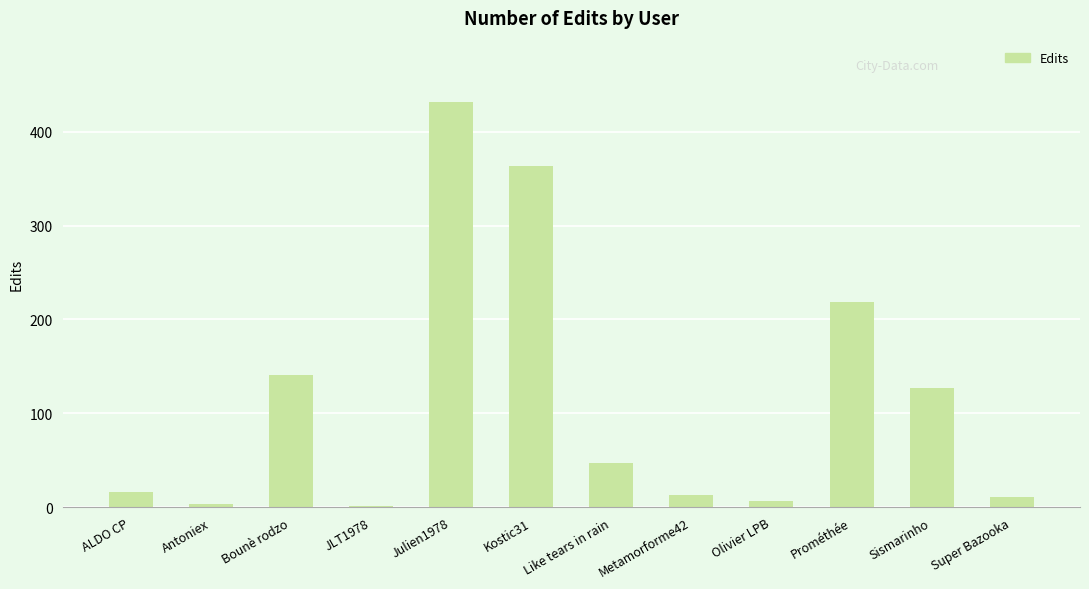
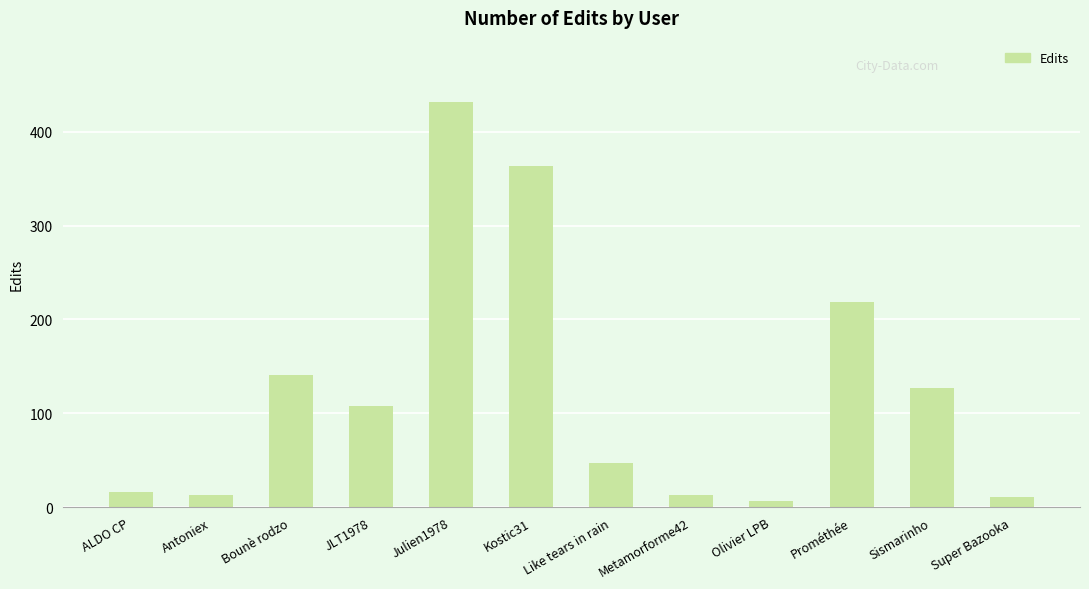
  {
    "ALDO CP": 20,
-   "Antoniex": 0,
+   "Antoniex": 10,
    "Bounè rodzo": 140,
-   "JLT1978": 0,
+   "JLT1978": 110,
    "Julien1978": 430,
    "Kostic31": 360,
    "Like tears in rain": 50,
    "Metamorforme42": 10,
    "Olivier LPB": 10,
    "Prométhée": 220,
    "Sismarinho": 130,
    "Super Bazooka": 10
  }
